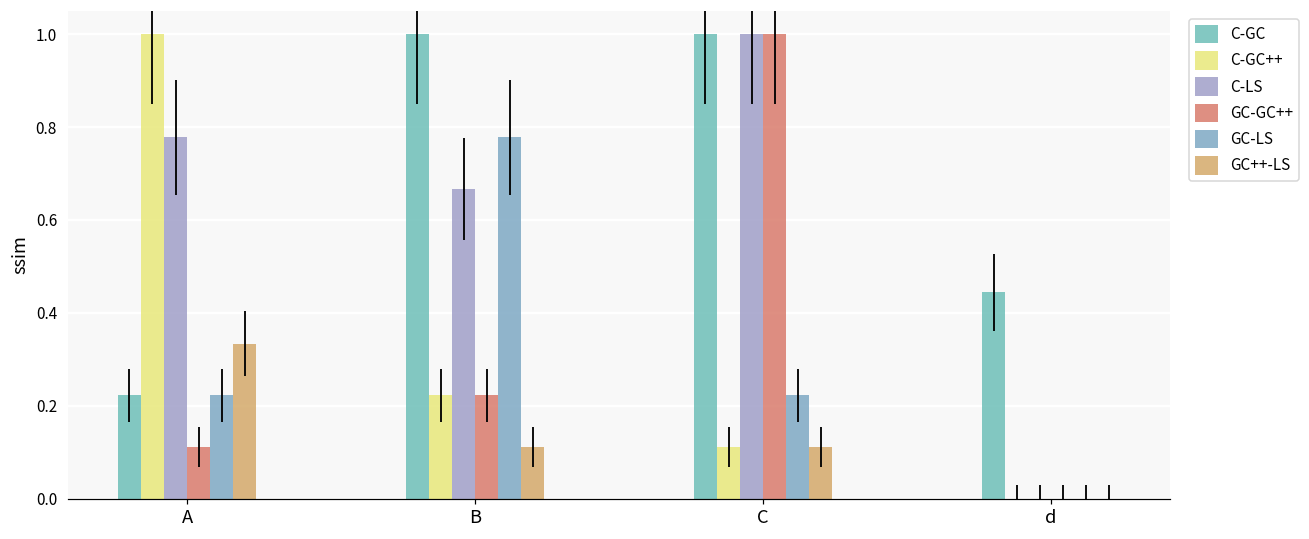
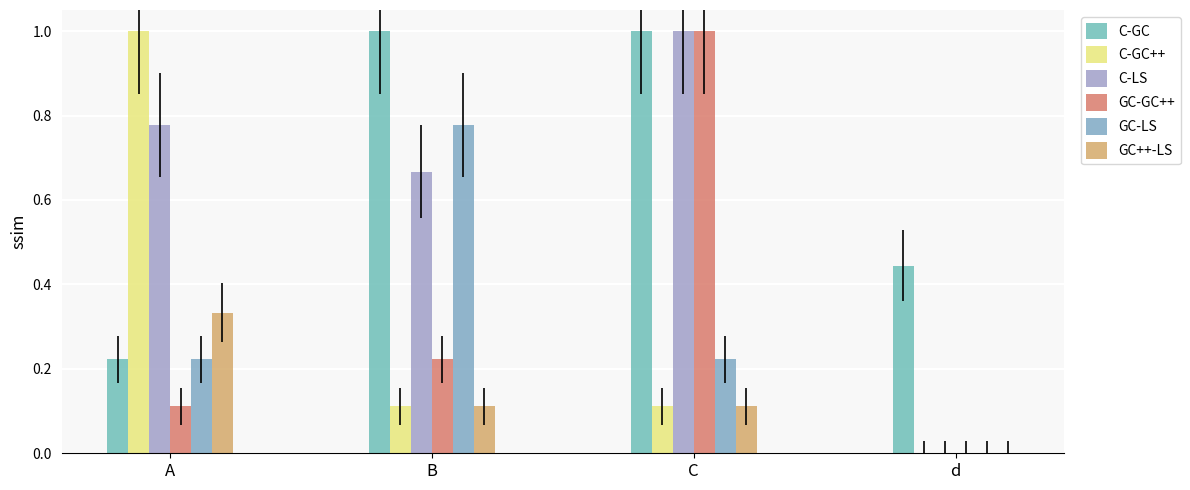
  {
    "C-GC++": {
      "A": 1.00,
-     "B": 0.22,
+     "B": 0.11,
      "C": 0.11,
      "d": 0.00
    }
  }
